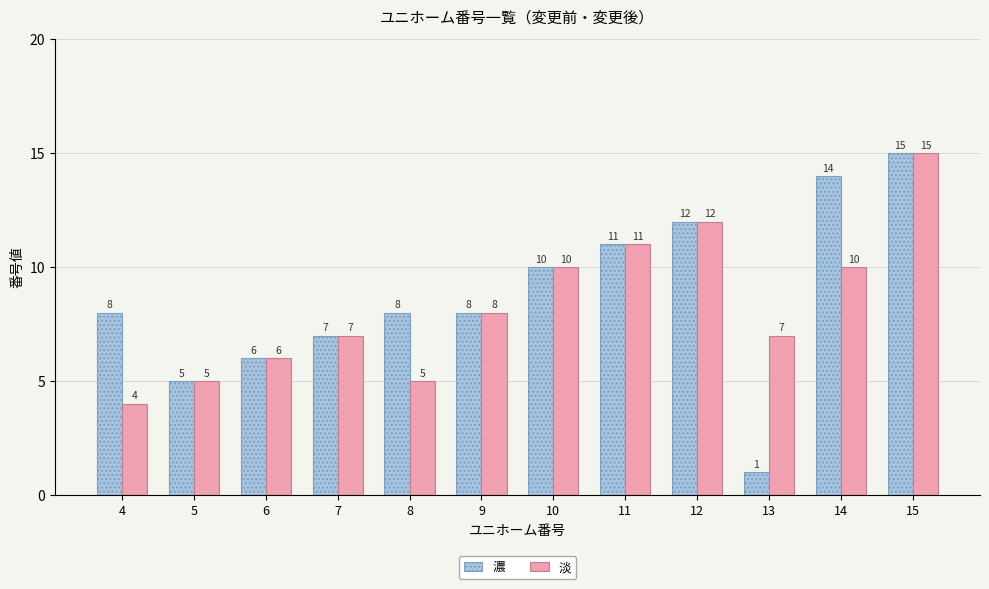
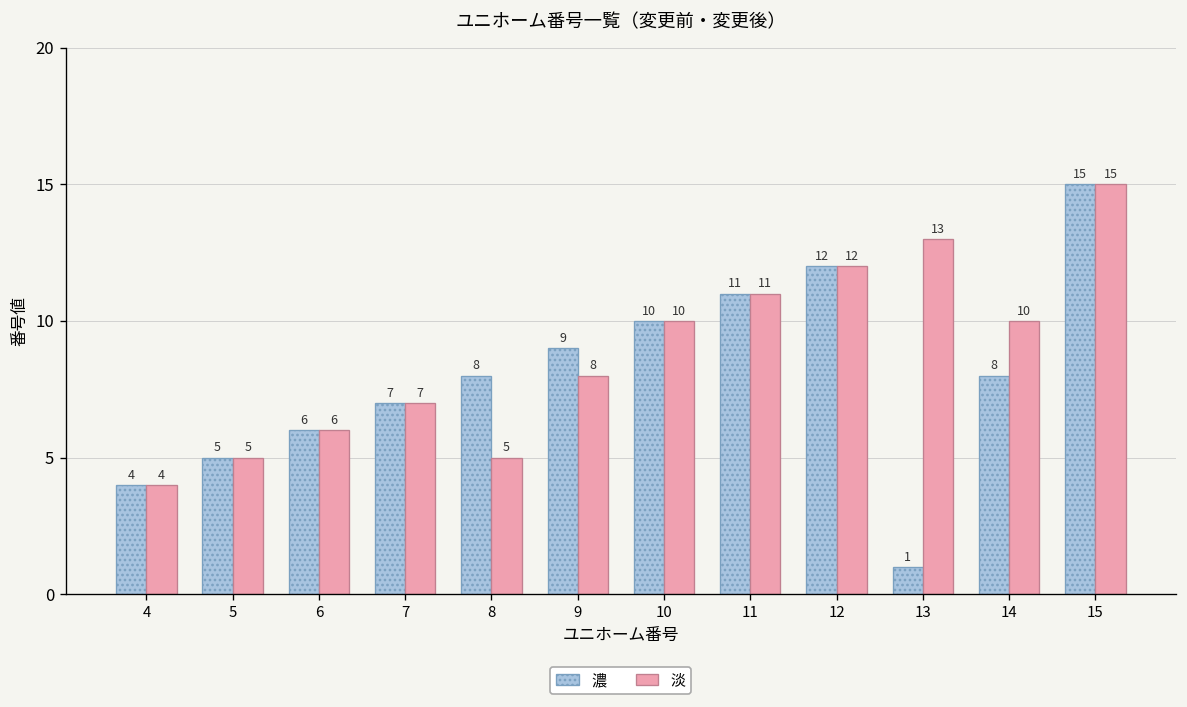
  {
    "濃": {
-     "4": 8,
+     "4": 4,
      "5": 5,
      "6": 6,
      "7": 7,
      "8": 8,
-     "9": 8,
+     "9": 9,
      "10": 10,
      "11": 11,
      "12": 12,
      "13": 1,
-     "14": 14,
+     "14": 8,
      "15": 15
    },
    "淡": {
      "4": 4,
      "5": 5,
      "6": 6,
      "7": 7,
      "8": 5,
      "9": 8,
      "10": 10,
      "11": 11,
      "12": 12,
-     "13": 7,
+     "13": 13,
      "14": 10,
      "15": 15
    }
  }
